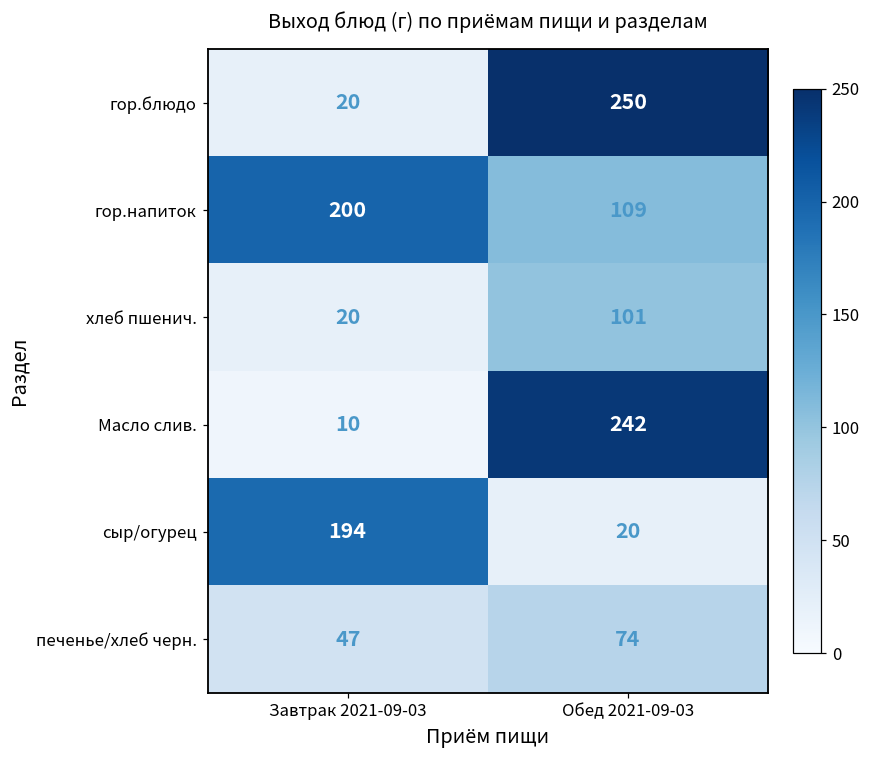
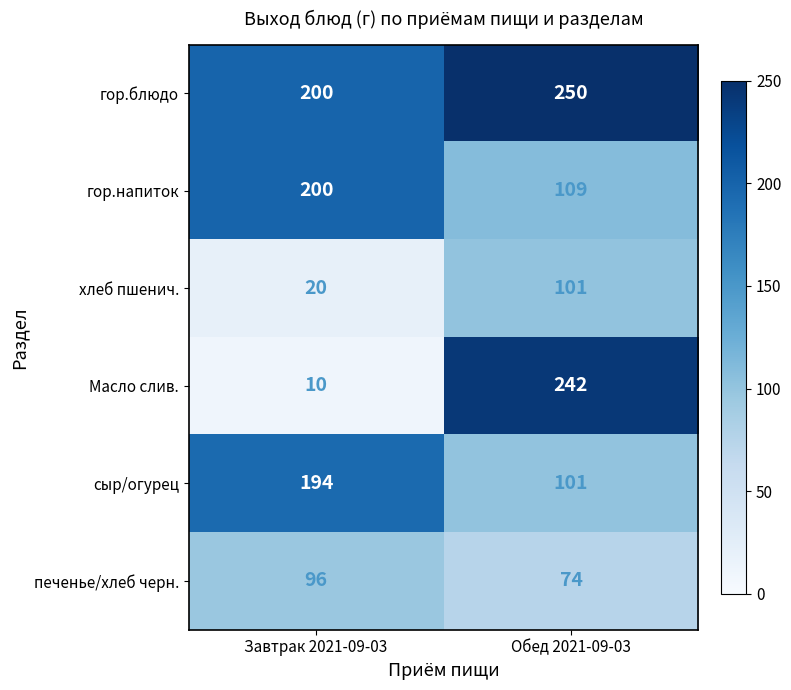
  {
    "гор.блюдо": {
-     "Завтрак 2021-09-03": 20,
+     "Завтрак 2021-09-03": 200,
      "Обед 2021-09-03": 250
    },
    "гор.напиток": {
      "Завтрак 2021-09-03": 200,
      "Обед 2021-09-03": 109
    },
    "хлеб пшенич.": {
      "Завтрак 2021-09-03": 20,
      "Обед 2021-09-03": 101
    },
    "Масло слив.": {
      "Завтрак 2021-09-03": 10,
      "Обед 2021-09-03": 242
    },
    "сыр/огурец": {
      "Завтрак 2021-09-03": 194,
-     "Обед 2021-09-03": 20
+     "Обед 2021-09-03": 101
    },
    "печенье/хлеб черн.": {
-     "Завтрак 2021-09-03": 47,
+     "Завтрак 2021-09-03": 96,
      "Обед 2021-09-03": 74
    }
  }
